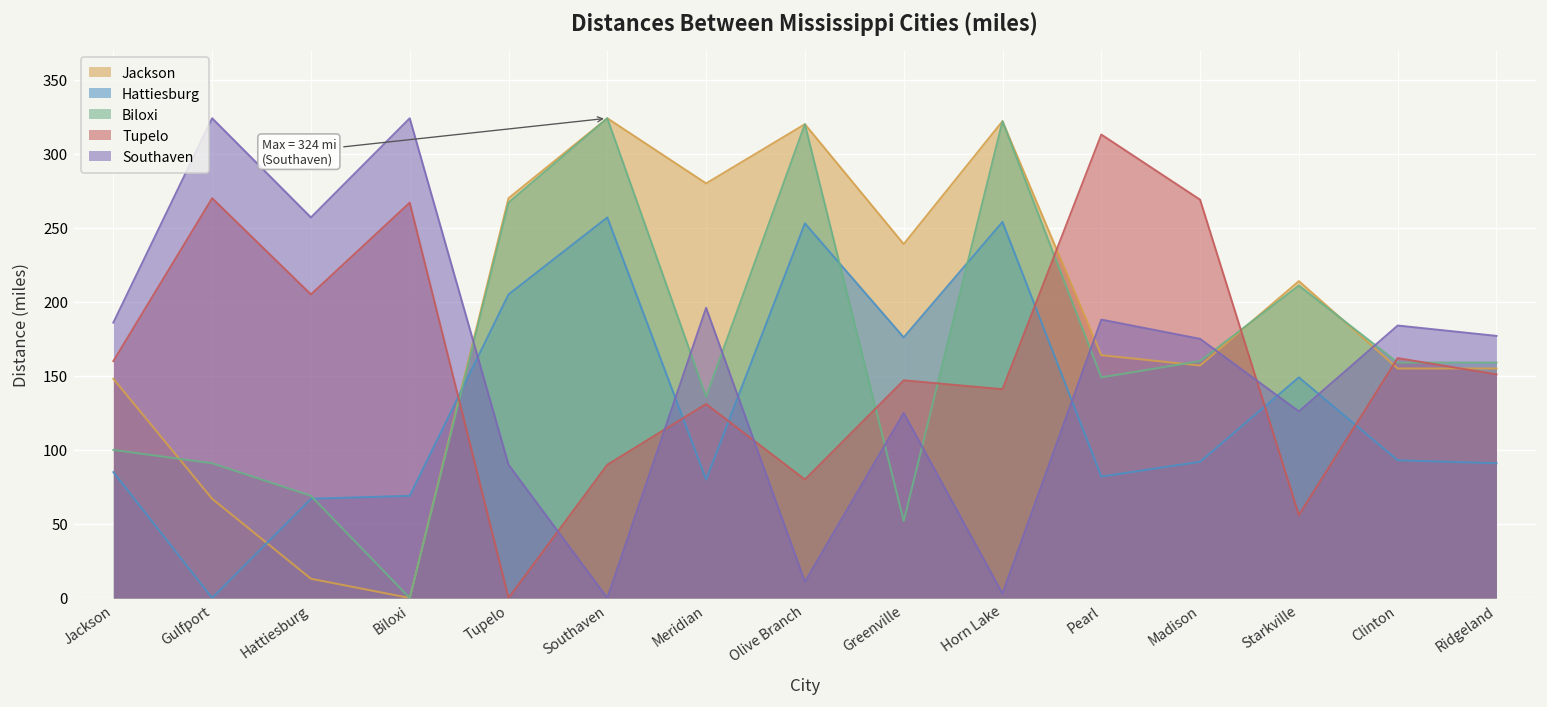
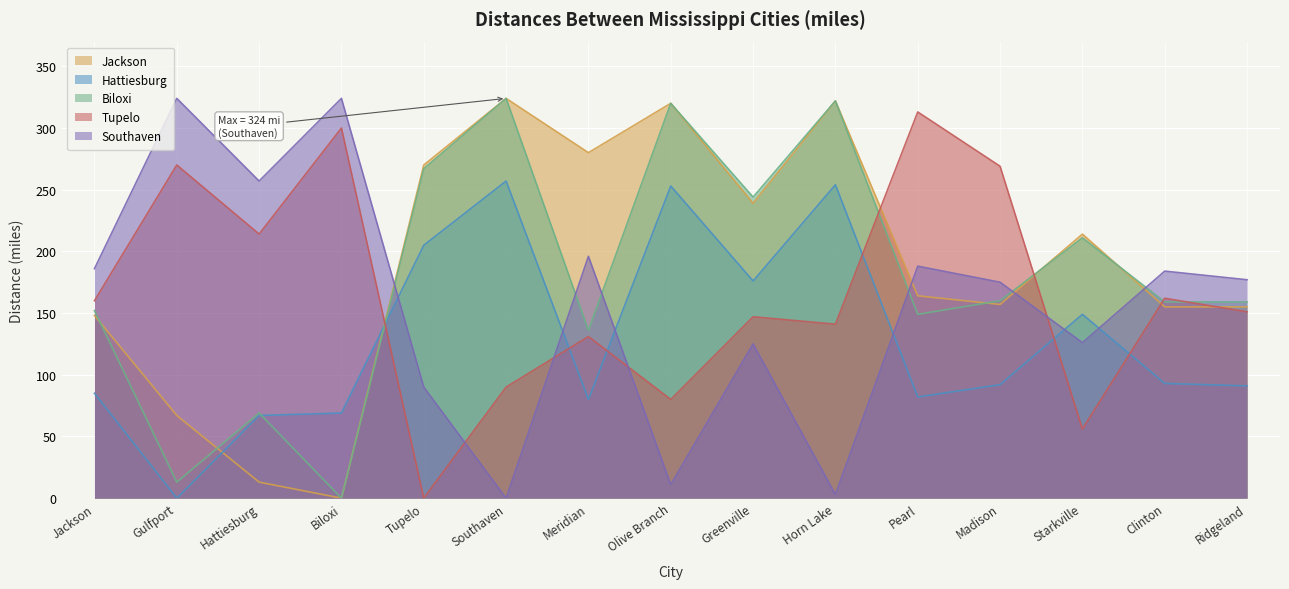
  {
    "Jackson": {
      "Jackson": 148,
      "Gulfport": 67,
      "Hattiesburg": 13,
      "Tupelo": 270,
      "Meridian": 280,
      "Greenville": 239,
      "Pearl": 164,
      "Madison": 157,
      "Starkville": 214,
      "Clinton": 155,
      "Ridgeland": 155
    },
    "Biloxi": {
-     "Jackson": 100,
-     "Gulfport": 91,
+     "Jackson": 152,
+     "Gulfport": 13,
      "Tupelo": 267,
      "Meridian": 136,
-     "Greenville": 52,
+     "Greenville": 244,
      "Pearl": 149,
      "Madison": 160,
      "Starkville": 211,
      "Clinton": 159,
      "Ridgeland": 159
    },
    "Tupelo": {
      "Jackson": 160,
      "Gulfport": 270,
-     "Hattiesburg": 205,
-     "Biloxi": 267,
+     "Hattiesburg": 214,
+     "Biloxi": 300,
      "Tupelo": 0,
      "Southaven": 90,
      "Meridian": 131,
      "Olive Branch": 80,
      "Greenville": 147,
      "Horn Lake": 141,
      "Pearl": 313,
      "Madison": 269,
      "Starkville": 56,
      "Clinton": 162,
      "Ridgeland": 151
    }
  }
